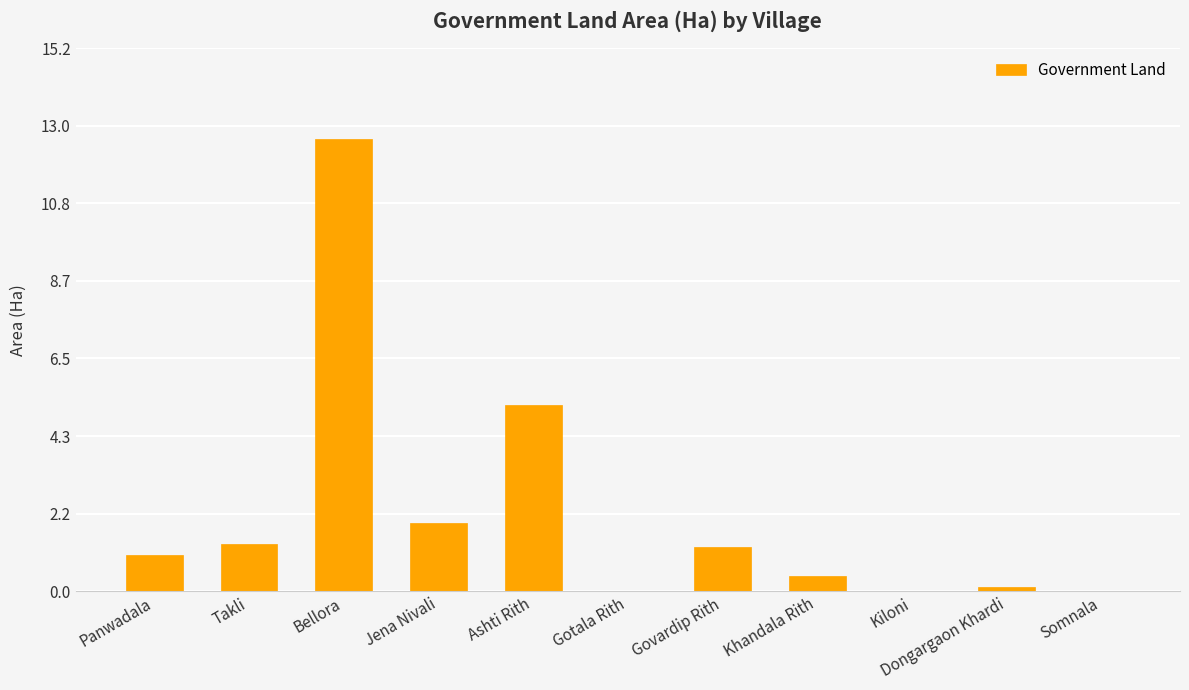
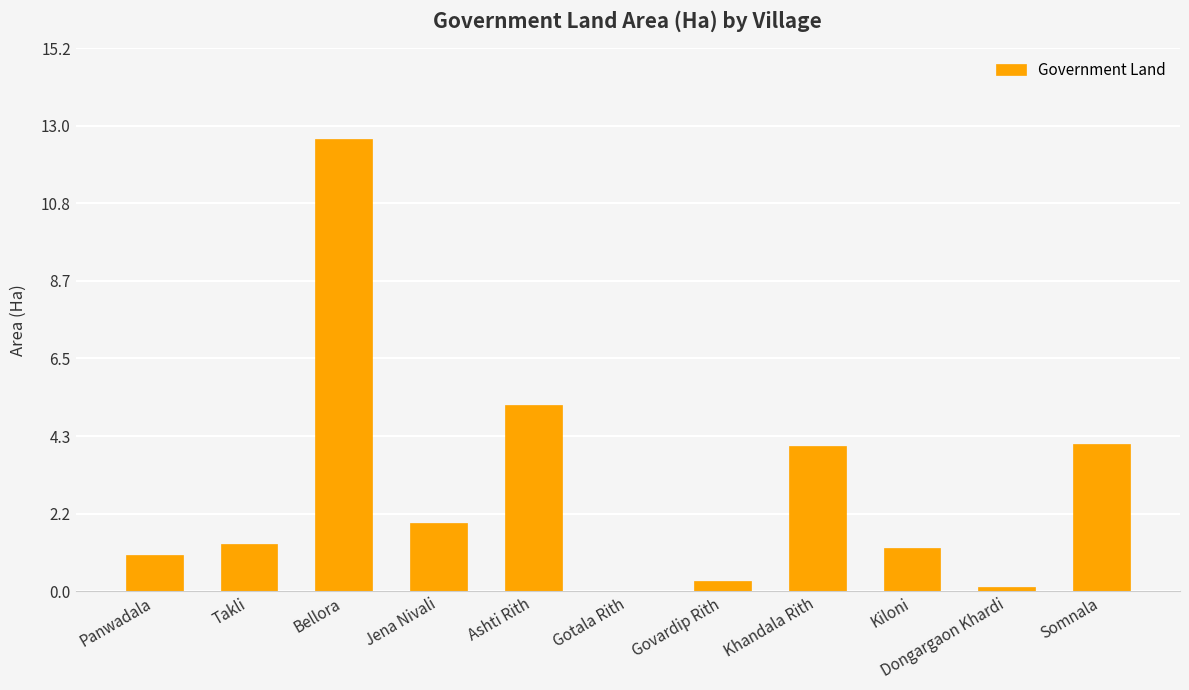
  {
    "Panwadala": 1.0,
    "Takli": 1.3,
    "Bellora": 12.7,
    "Jena Nivali": 1.9,
    "Ashti Rith": 5.2,
    "Gotala Rith": 0.0,
-   "Govardip Rith": 1.2,
-   "Khandala Rith": 0.4,
-   "Kiloni": 0.0,
+   "Govardip Rith": 0.3,
+   "Khandala Rith": 4.1,
+   "Kiloni": 1.2,
    "Dongargaon Khardi": 0.1,
-   "Somnala": 0.0
+   "Somnala": 4.1
  }
